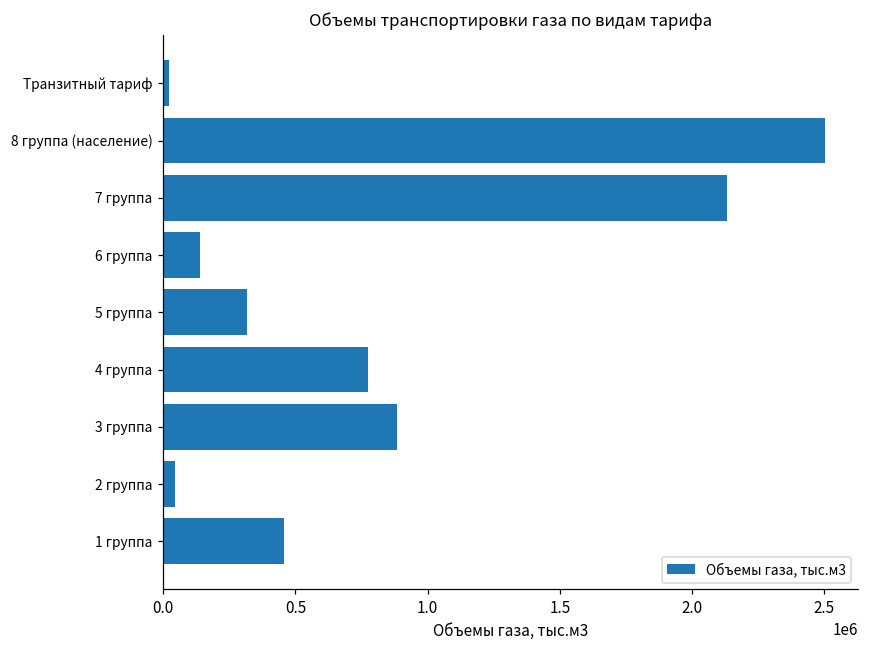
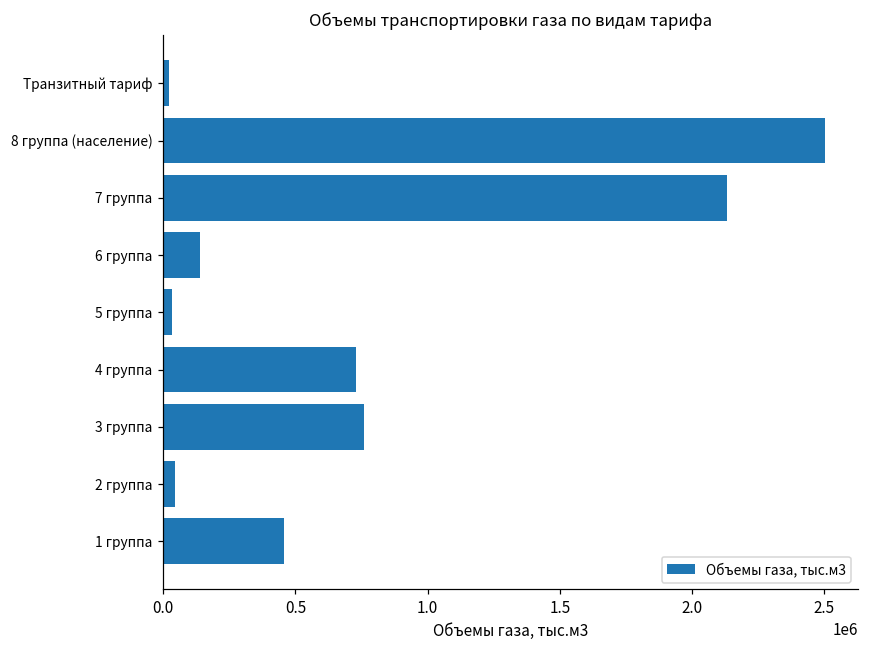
  {
    "Транзитный тариф": 20000,
    "8 группа (население)": 2500000,
    "7 группа": 2130000,
    "6 группа": 140000,
-   "5 группа": 320000,
-   "4 группа": 770000,
-   "3 группа": 880000,
+   "5 группа": 30000,
+   "4 группа": 730000,
+   "3 группа": 760000,
    "2 группа": 40000,
    "1 группа": 460000
  }
